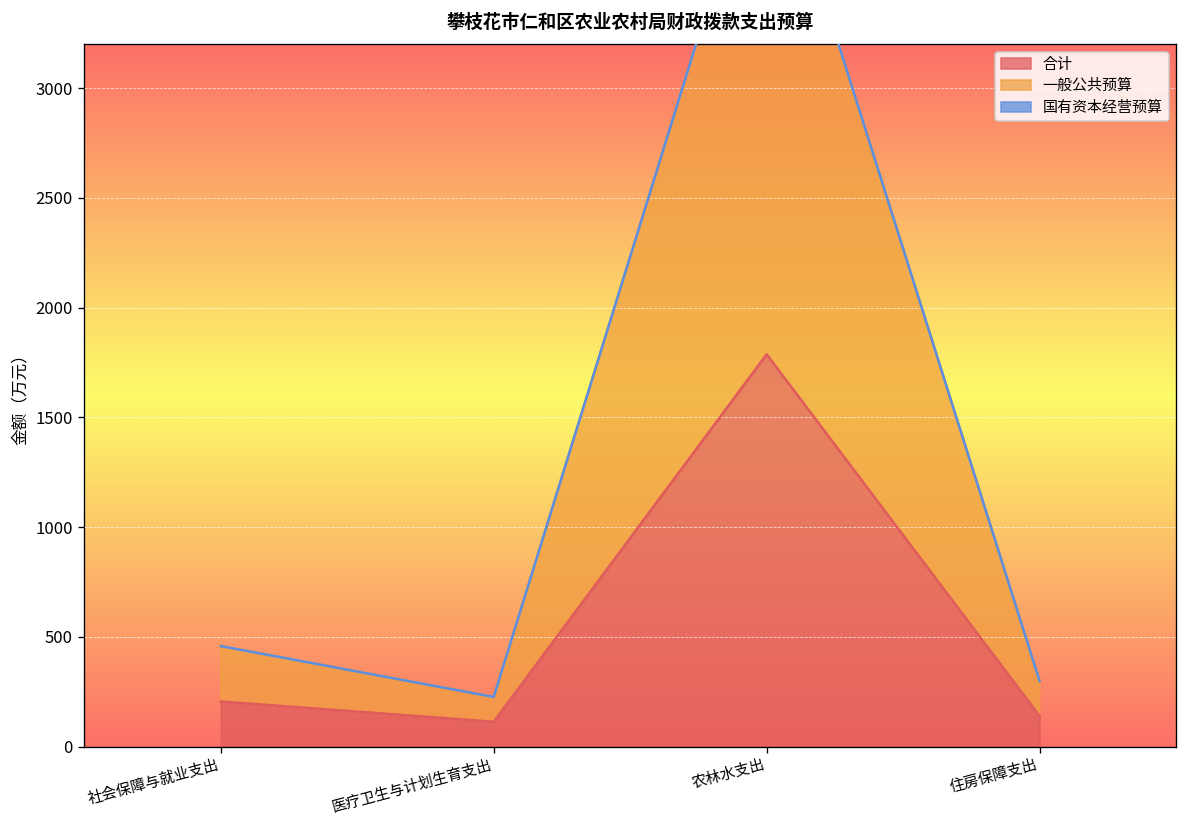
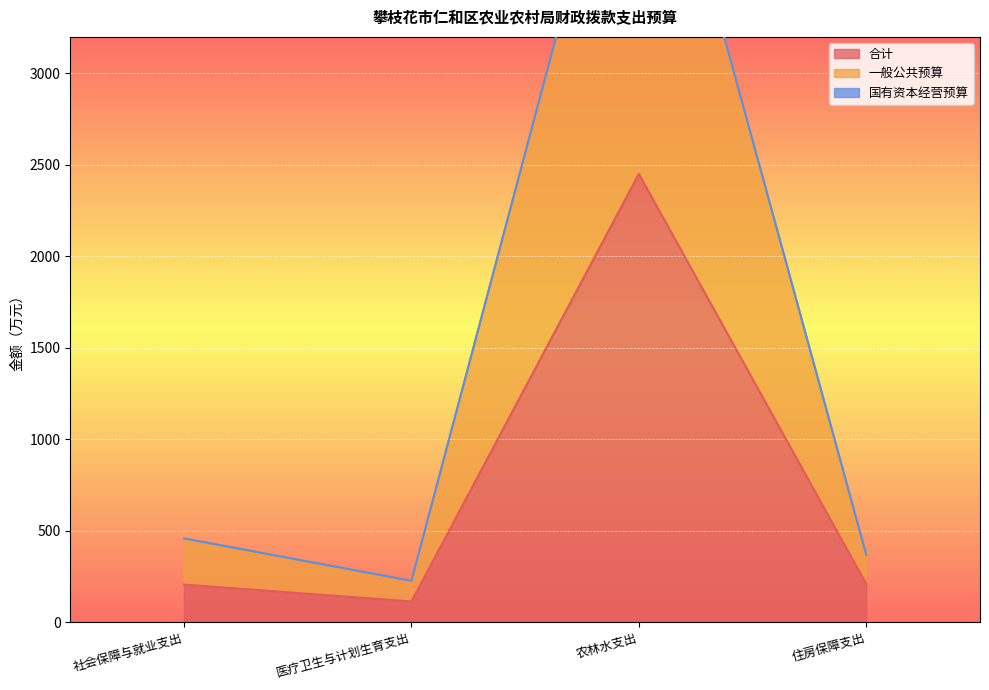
  {
    "合计": {
      "社会保障与就业支出": 210,
      "医疗卫生与计划生育支出": 110,
-     "农林水支出": 1790,
-     "住房保障支出": 140
+     "农林水支出": 2450,
+     "住房保障支出": 210
    }
  }
